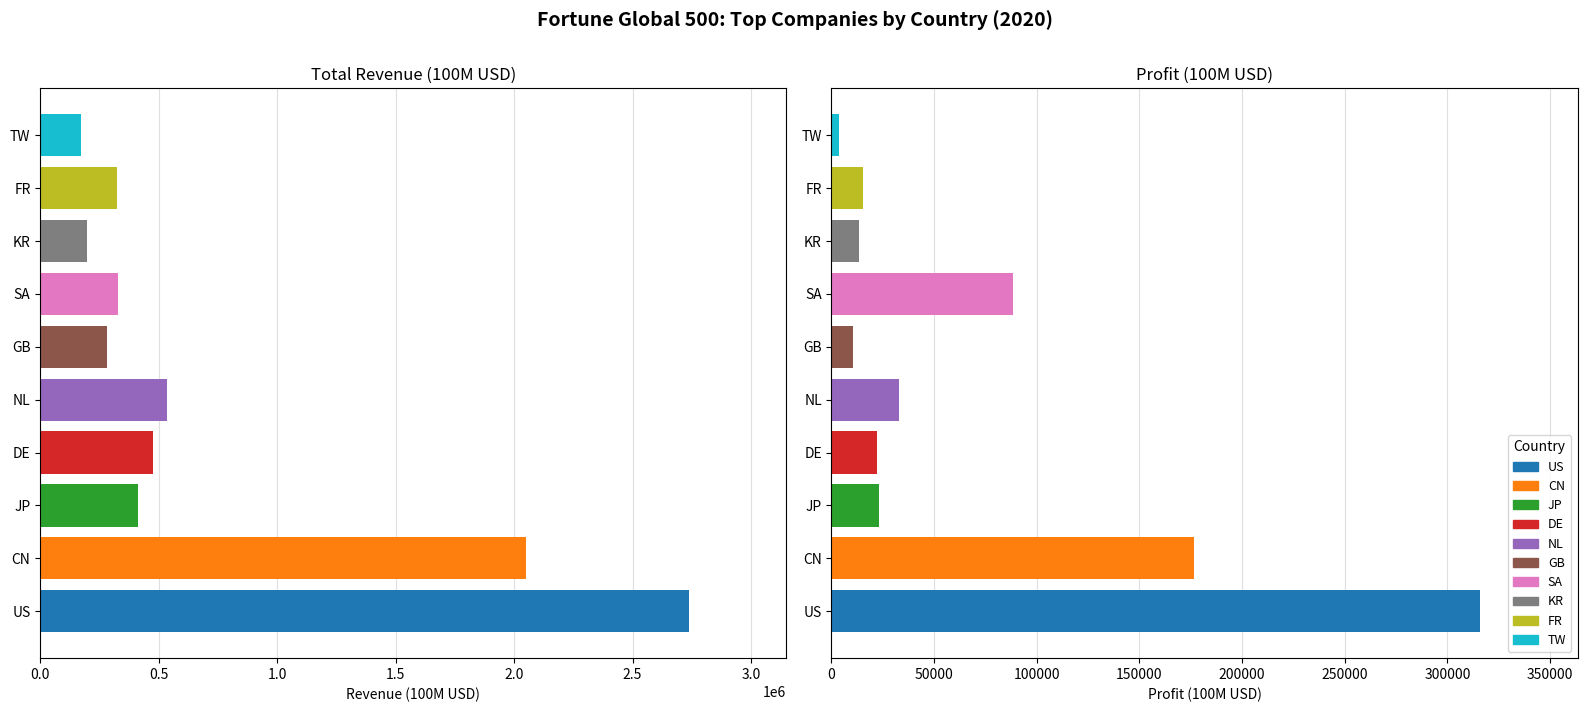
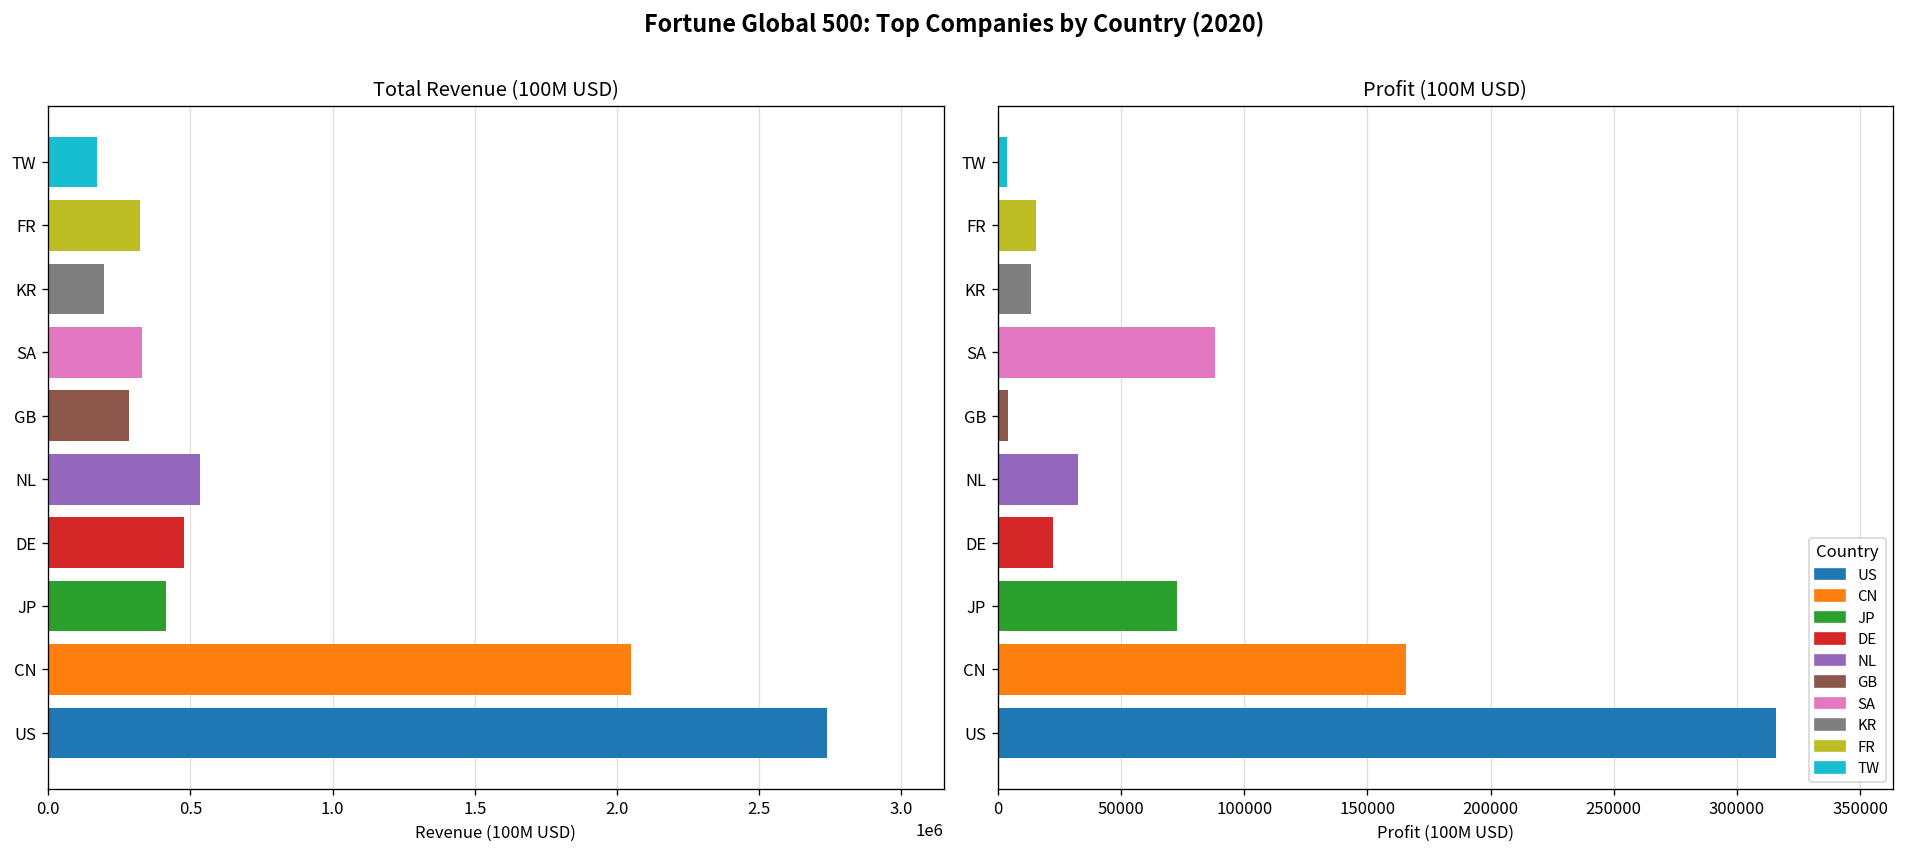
  {
    "Total Revenue (100M USD)": {
      "CN": {
        "CN": 2050000
      },
      "JP": {
        "JP": 410000
      },
      "DE": {
        "DE": 480000
      },
      "NL": {
        "NL": 530000
      },
      "GB": {
        "GB": 280000
      },
      "SA": {
        "SA": 330000
      },
      "KR": {
        "KR": 200000
      },
      "FR": {
        "FR": 320000
      },
      "TW": {
        "TW": 170000
      }
    },
    "Profit (100M USD)": {
      "TW": 4000,
      "FR": 16000,
      "KR": 13000,
      "SA": 88000,
-     "GB": 11000,
+     "GB": 4000,
      "NL": 33000,
      "DE": 22000,
-     "JP": 23000,
-     "CN": 177000,
+     "JP": 73000,
+     "CN": 166000,
      "US": 316000
    }
  }
